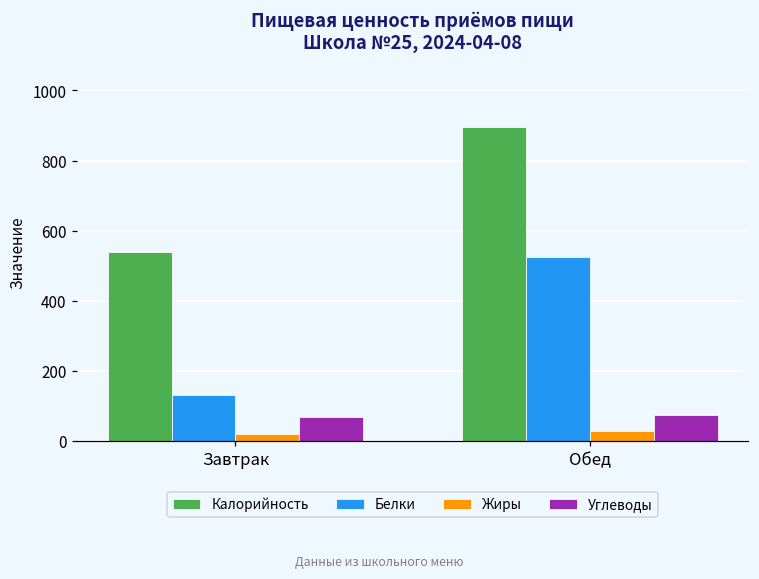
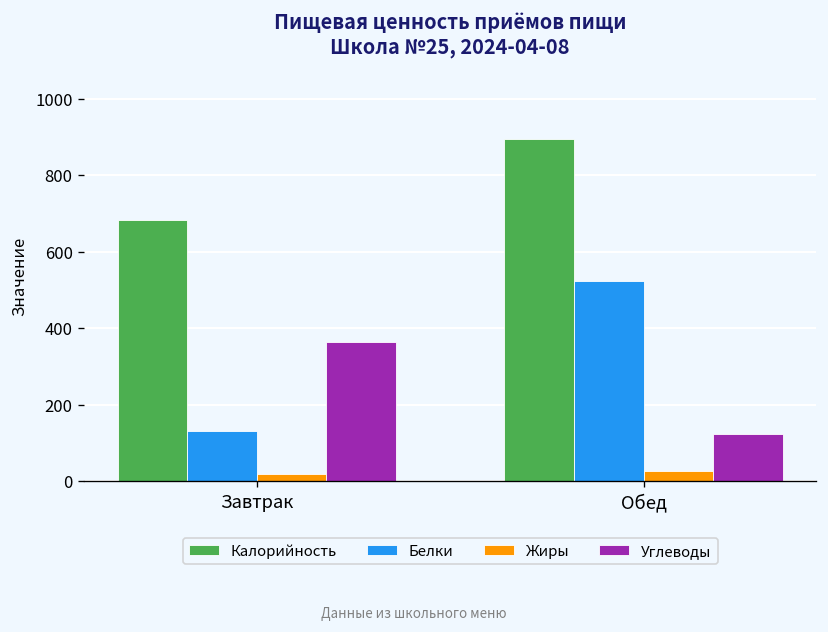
  {
    "Калорийность": {
-     "Завтрак": 540,
+     "Завтрак": 680,
      "Обед": 900
    },
    "Белки": {
      "Завтрак": 130,
      "Обед": 520
    },
    "Жиры": {
      "Завтрак": 20,
      "Обед": 30
    },
    "Углеводы": {
-     "Завтрак": 70,
-     "Обед": 70
+     "Завтрак": 370,
+     "Обед": 120
    }
  }
